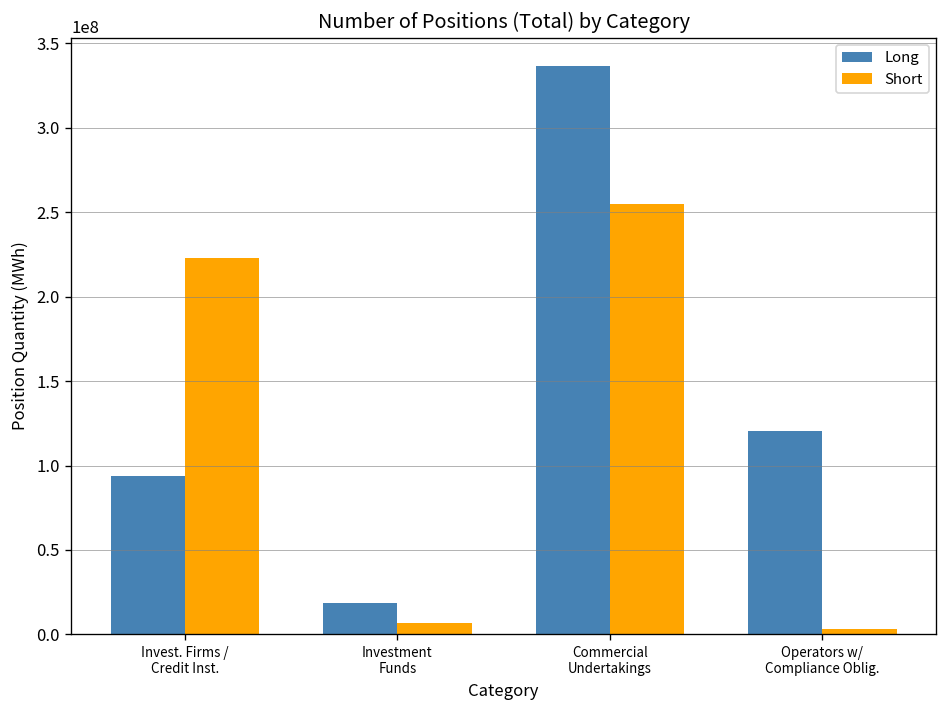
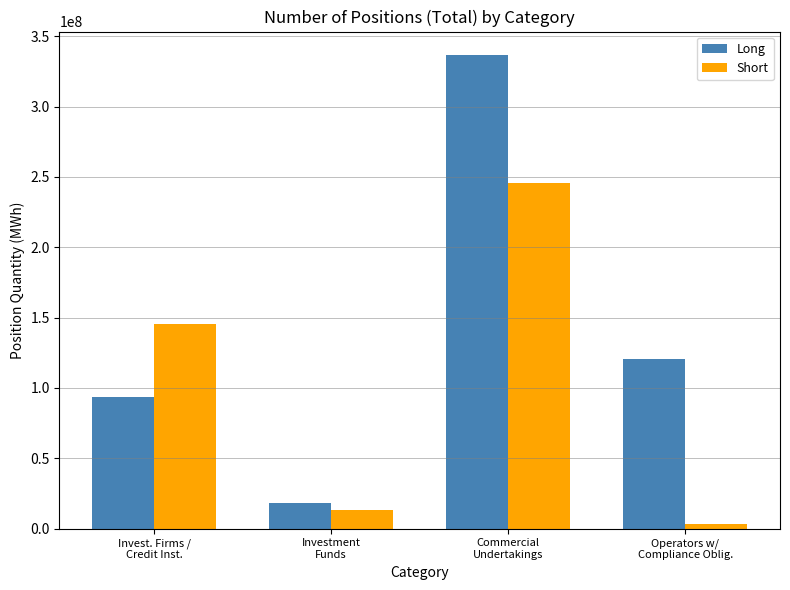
  {
    "Long": {
      "Invest. Firms / Credit Inst.": 94000000,
      "Investment Funds": 19000000,
      "Commercial Undertakings": 337000000,
      "Operators w/ Compliance Oblig.": 120000000
    },
    "Short": {
-     "Invest. Firms / Credit Inst.": 223000000,
-     "Investment Funds": 7000000,
-     "Commercial Undertakings": 255000000,
+     "Invest. Firms / Credit Inst.": 145000000,
+     "Investment Funds": 13000000,
+     "Commercial Undertakings": 246000000,
      "Operators w/ Compliance Oblig.": 3000000
    }
  }
